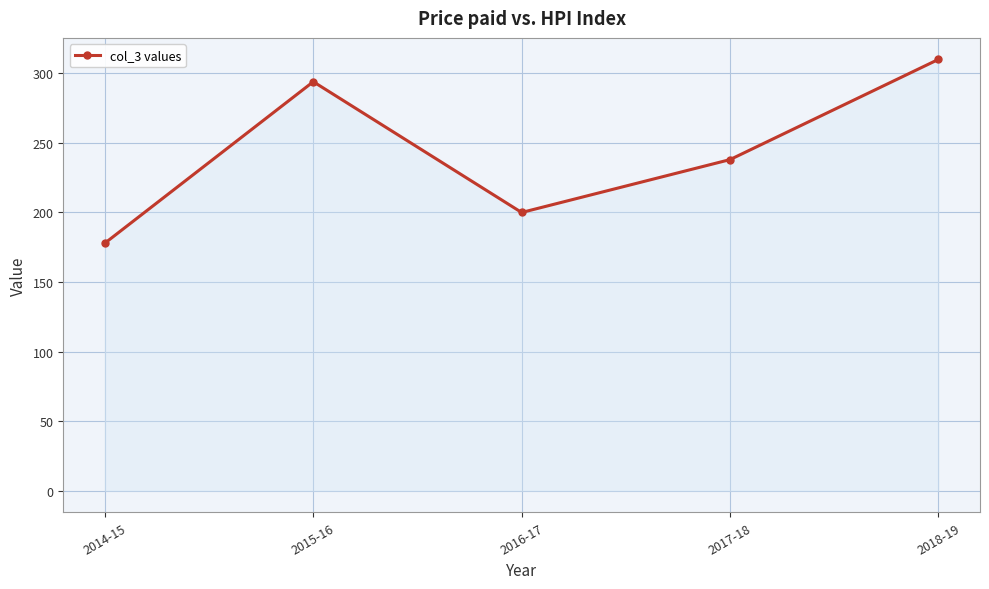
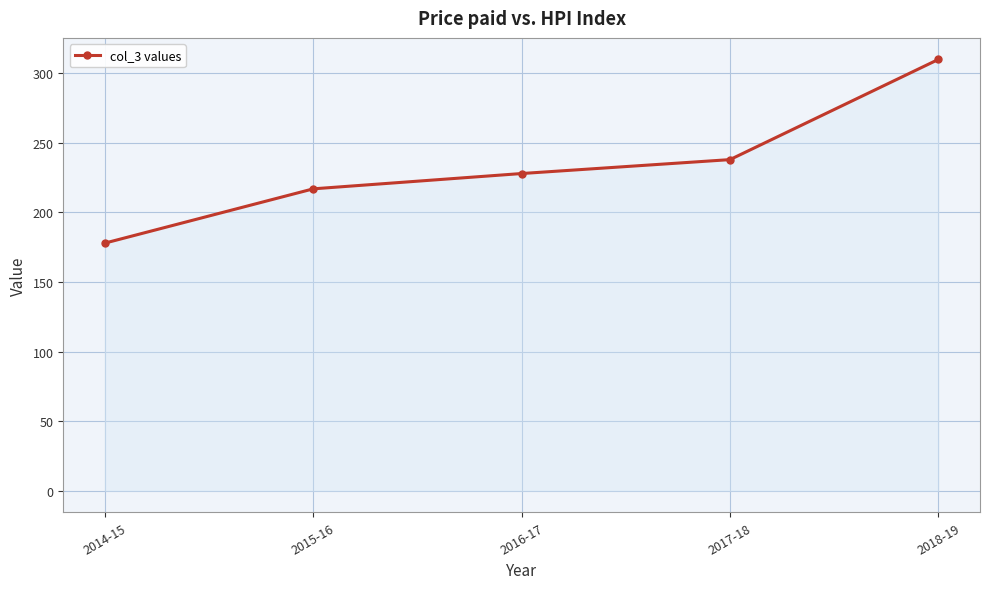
  {
    "2014-15": 178,
-   "2015-16": 294,
-   "2016-17": 200,
+   "2015-16": 217,
+   "2016-17": 228,
    "2017-18": 238,
    "2018-19": 310
  }
